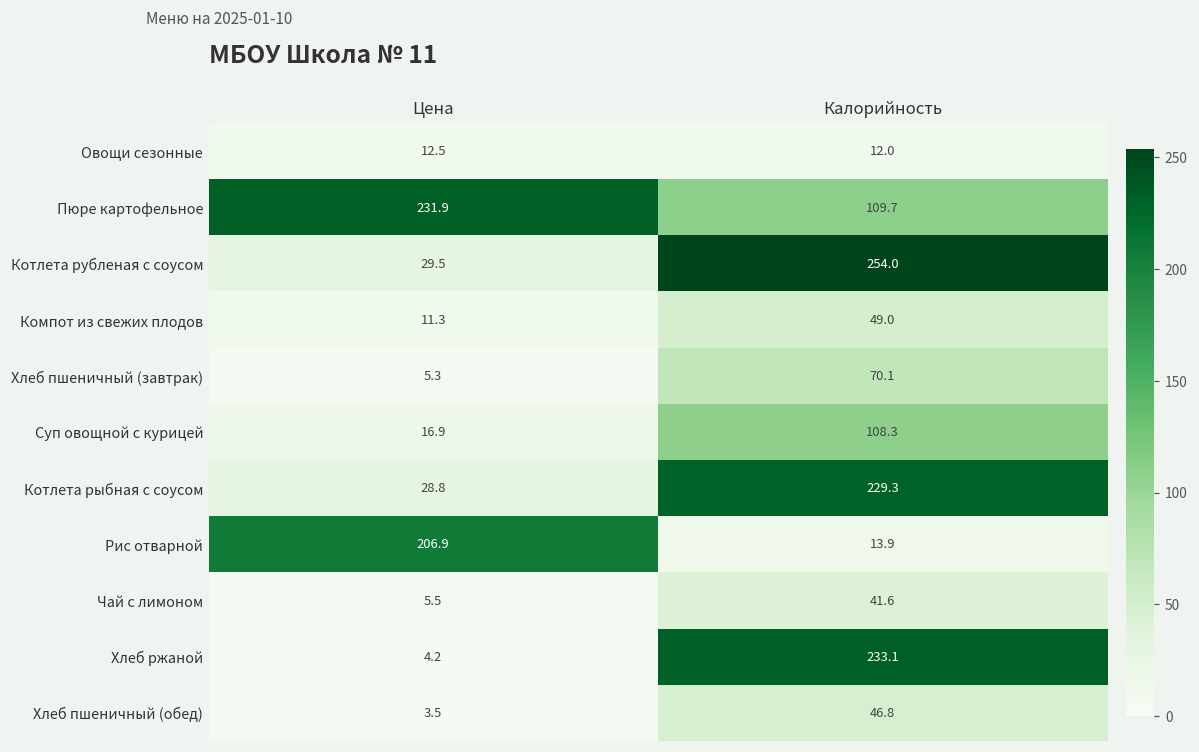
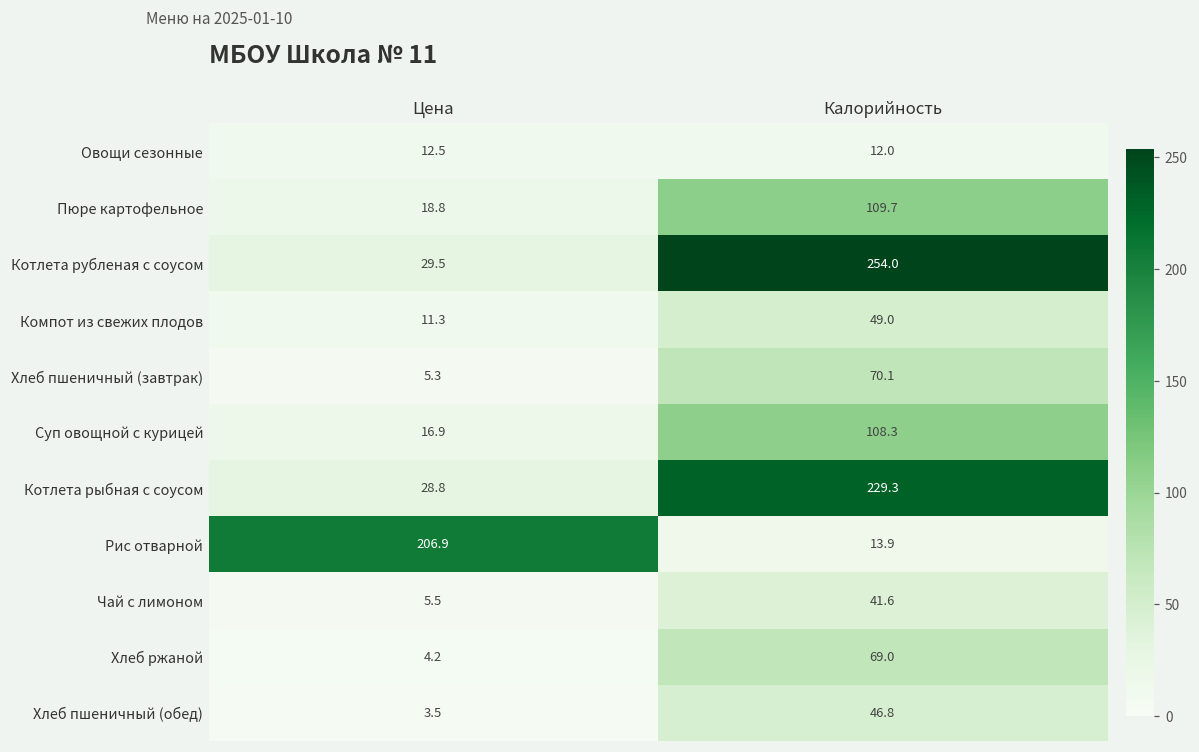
  {
    "Овощи сезонные": {
      "Цена": 12.5,
      "Калорийность": 12.0
    },
    "Пюре картофельное": {
-     "Цена": 231.9,
+     "Цена": 18.8,
      "Калорийность": 109.7
    },
    "Котлета рубленая с соусом": {
      "Цена": 29.5,
      "Калорийность": 254.0
    },
    "Компот из свежих плодов": {
      "Цена": 11.3,
      "Калорийность": 49.0
    },
    "Хлеб пшеничный (завтрак)": {
      "Цена": 5.3,
      "Калорийность": 70.1
    },
    "Суп овощной с курицей": {
      "Цена": 16.9,
      "Калорийность": 108.3
    },
    "Котлета рыбная с соусом": {
      "Цена": 28.8,
      "Калорийность": 229.3
    },
    "Рис отварной": {
      "Цена": 206.9,
      "Калорийность": 13.9
    },
    "Чай с лимоном": {
      "Цена": 5.5,
      "Калорийность": 41.6
    },
    "Хлеб ржаной": {
      "Цена": 4.2,
-     "Калорийность": 233.1
+     "Калорийность": 69.0
    },
    "Хлеб пшеничный (обед)": {
      "Цена": 3.5,
      "Калорийность": 46.8
    }
  }
